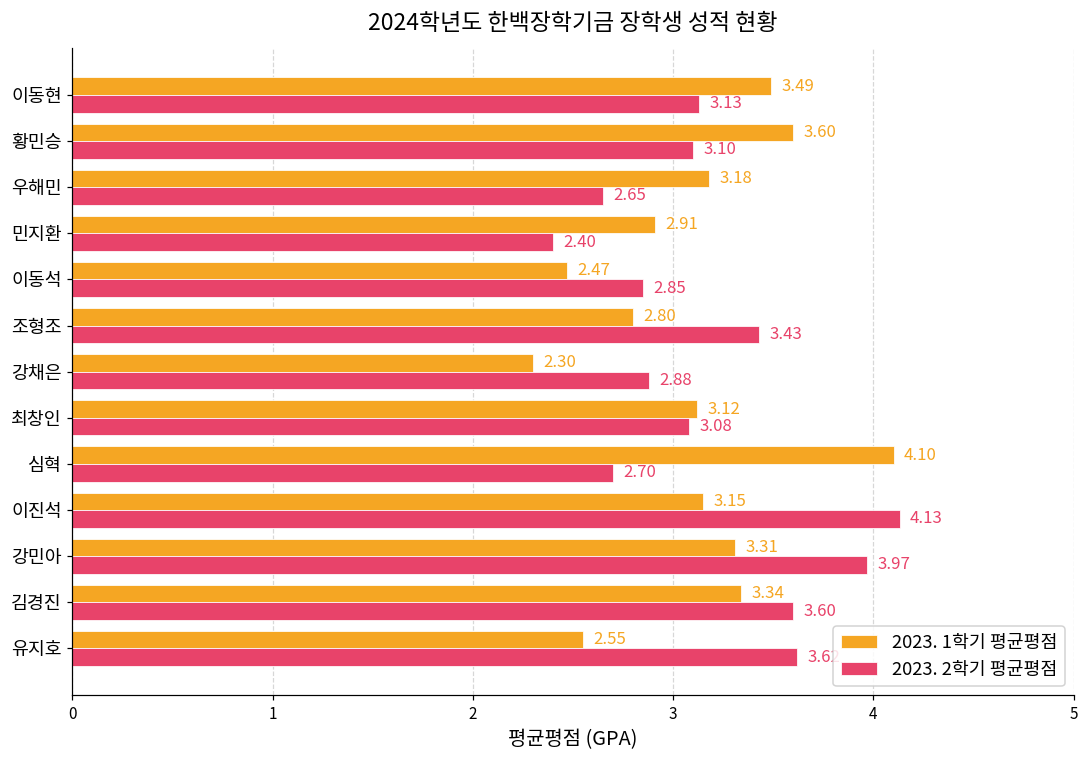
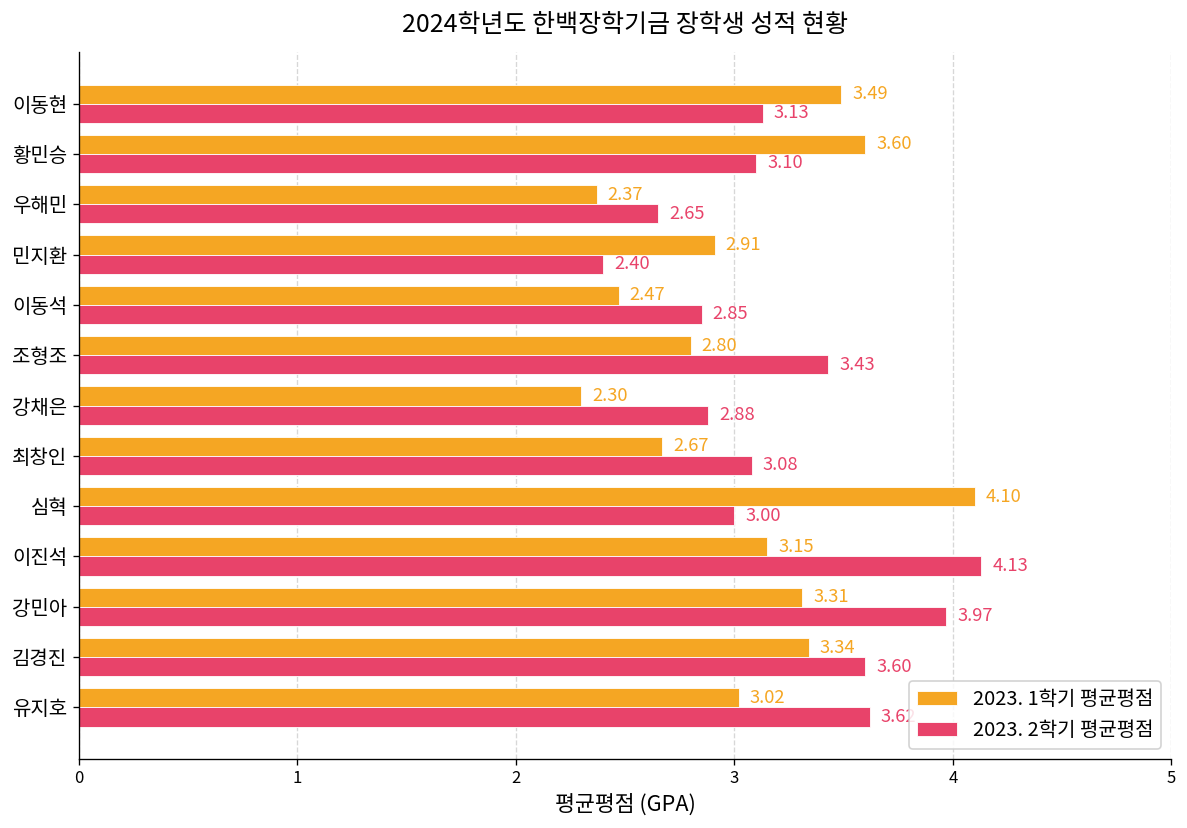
  {
    "2023. 1학기 평균평점": {
      "이동현": 3.49,
      "황민승": 3.60,
-     "우해민": 3.18,
+     "우해민": 2.37,
      "민지환": 2.91,
      "이동석": 2.47,
      "조형조": 2.80,
      "강채은": 2.30,
-     "최창인": 3.12,
+     "최창인": 2.67,
      "심혁": 4.10,
      "이진석": 3.15,
      "강민아": 3.31,
      "김경진": 3.34,
-     "유지호": 2.55
+     "유지호": 3.02
    },
    "2023. 2학기 평균평점": {
      "이동현": 3.13,
      "황민승": 3.10,
      "우해민": 2.65,
      "민지환": 2.40,
      "이동석": 2.85,
      "조형조": 3.43,
      "강채은": 2.88,
      "최창인": 3.08,
-     "심혁": 2.70,
+     "심혁": 3.00,
      "이진석": 4.13,
      "강민아": 3.97,
      "김경진": 3.60
    }
  }
